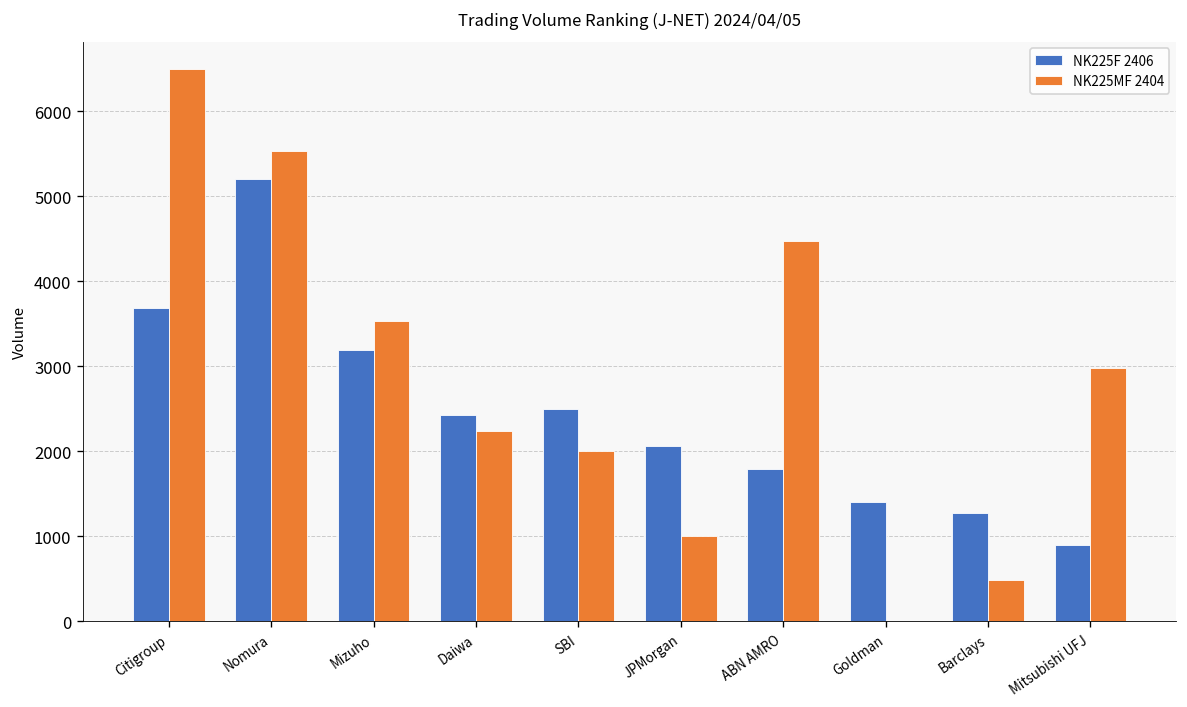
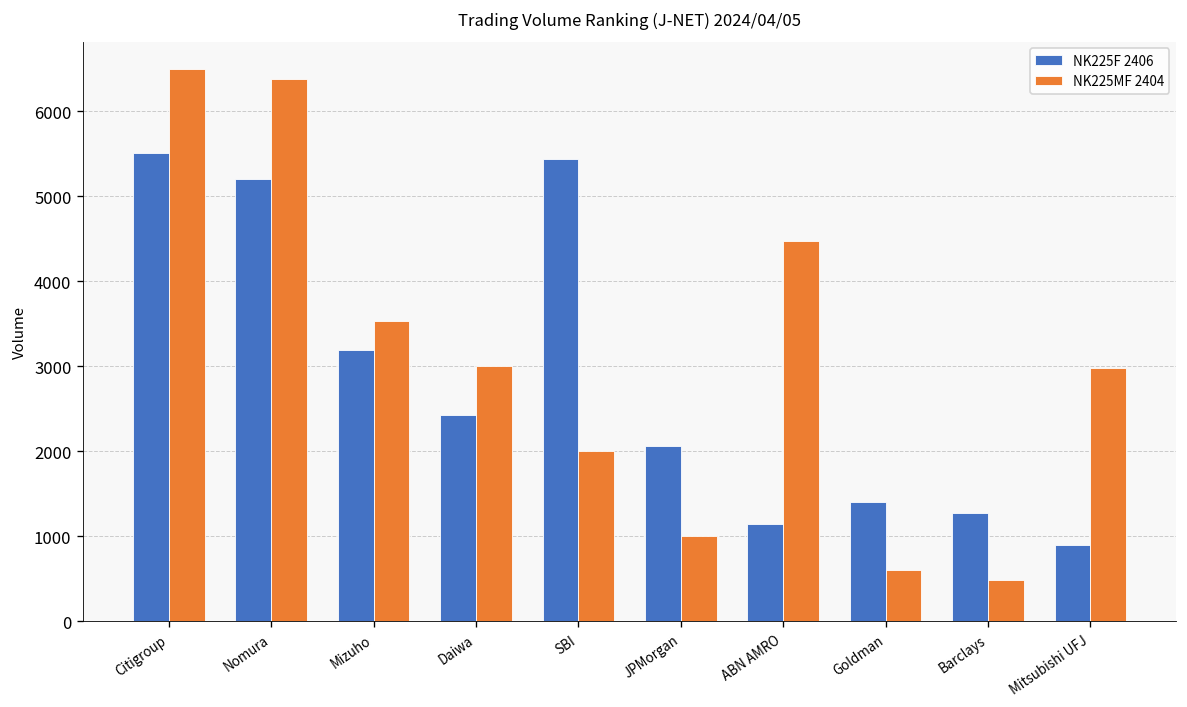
  {
    "NK225F 2406": {
-     "Citigroup": 3700,
+     "Citigroup": 5500,
      "Nomura": 5200,
      "Mizuho": 3200,
      "Daiwa": 2400,
-     "SBI": 2500,
+     "SBI": 5400,
      "JPMorgan": 2100,
-     "ABN AMRO": 1800,
+     "ABN AMRO": 1100,
      "Goldman": 1400,
      "Barclays": 1300,
      "Mitsubishi UFJ": 900
    },
    "NK225MF 2404": {
      "Citigroup": 6500,
-     "Nomura": 5500,
+     "Nomura": 6400,
      "Mizuho": 3500,
-     "Daiwa": 2200,
+     "Daiwa": 3000,
      "SBI": 2000,
      "JPMorgan": 1000,
      "ABN AMRO": 4500,
-     "Goldman": 0,
+     "Goldman": 600,
      "Barclays": 500,
      "Mitsubishi UFJ": 3000
    }
  }
